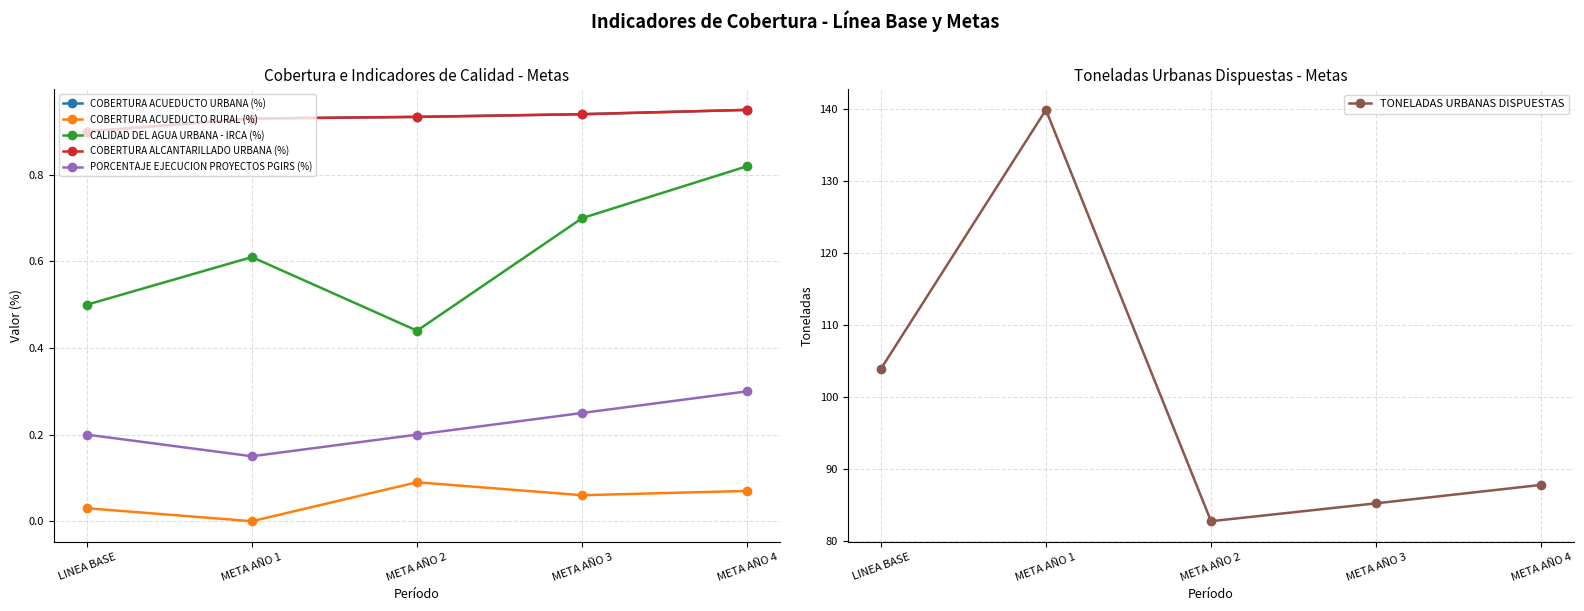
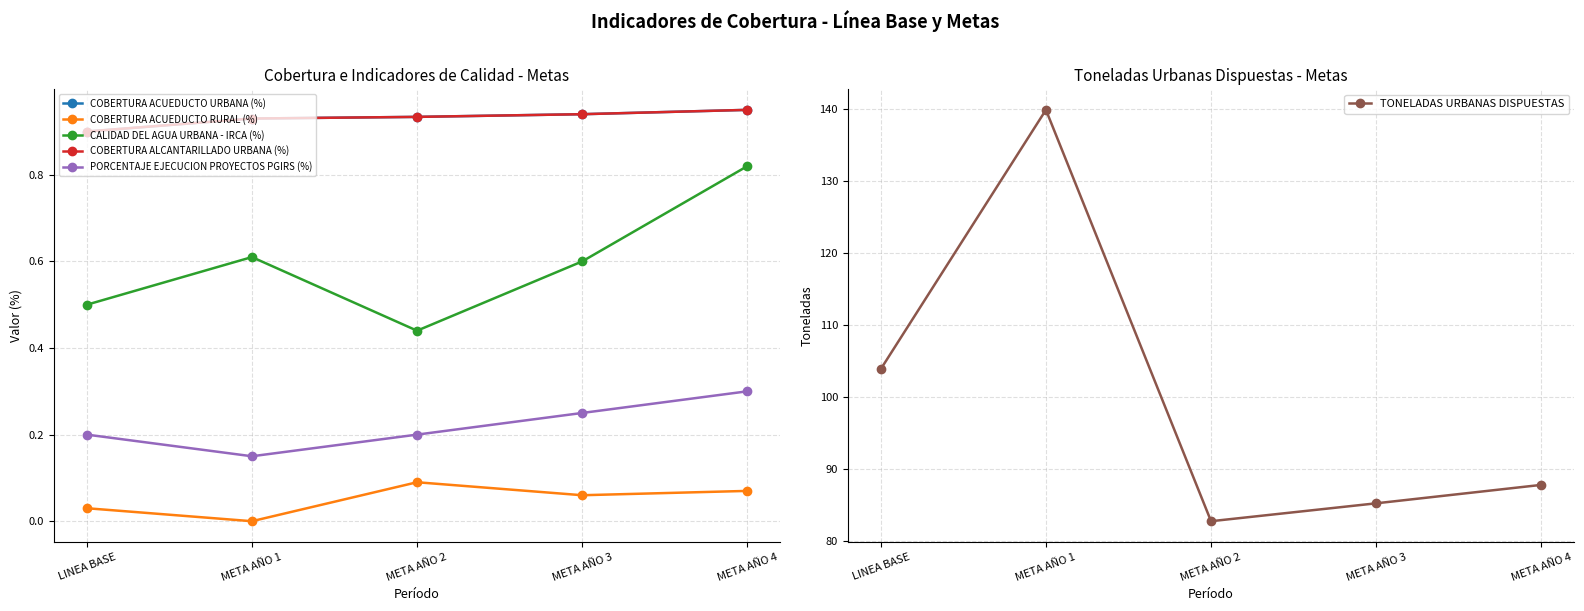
  {
    "Cobertura e Indicadores de Calidad - Metas": {
      "COBERTURA ALCANTARILLADO URBANA (%)": {
        "META AÑO 2": 0.93,
        "META AÑO 3": 0.94,
        "META AÑO 4": 0.95
      },
      "COBERTURA ACUEDUCTO RURAL (%)": {
        "LINEA BASE": 0.03,
        "META AÑO 1": 0.0,
        "META AÑO 2": 0.09,
        "META AÑO 3": 0.06,
        "META AÑO 4": 0.07
      },
      "CALIDAD DEL AGUA URBANA - IRCA (%)": {
        "LINEA BASE": 0.5,
        "META AÑO 1": 0.61,
        "META AÑO 2": 0.44,
-       "META AÑO 3": 0.7,
+       "META AÑO 3": 0.6,
        "META AÑO 4": 0.82
      },
      "PORCENTAJE EJECUCION PROYECTOS PGIRS (%)": {
        "LINEA BASE": 0.2,
        "META AÑO 1": 0.15,
        "META AÑO 2": 0.2,
        "META AÑO 3": 0.25,
        "META AÑO 4": 0.3
      }
    },
    "Toneladas Urbanas Dispuestas - Metas": {
      "LINEA BASE": 104,
      "META AÑO 1": 140,
      "META AÑO 2": 83,
      "META AÑO 3": 85,
      "META AÑO 4": 88
    }
  }
